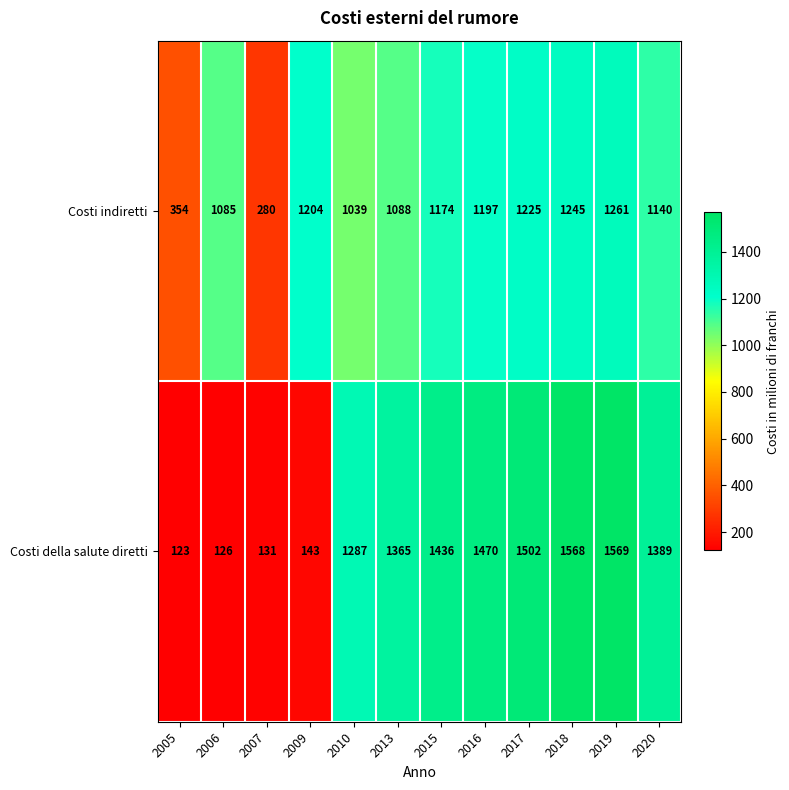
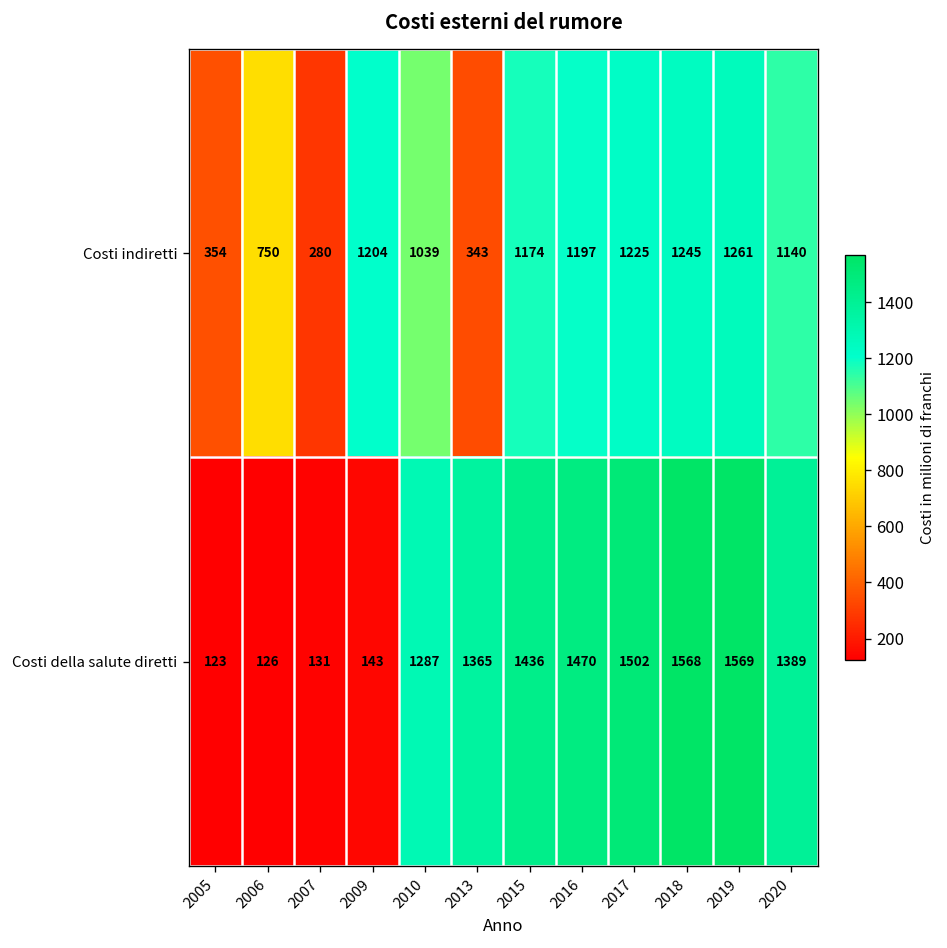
  {
    "Costi indiretti": {
      "2005": 354,
-     "2006": 1085,
+     "2006": 750,
      "2007": 280,
      "2009": 1204,
      "2010": 1039,
-     "2013": 1088,
+     "2013": 343,
      "2015": 1174,
      "2016": 1197,
      "2017": 1225,
      "2018": 1245,
      "2019": 1261,
      "2020": 1140
    },
    "Costi della salute diretti": {
      "2005": 123,
      "2006": 126,
      "2007": 131,
      "2009": 143,
      "2010": 1287,
      "2013": 1365,
      "2015": 1436,
      "2016": 1470,
      "2017": 1502,
      "2018": 1568,
      "2019": 1569,
      "2020": 1389
    }
  }
